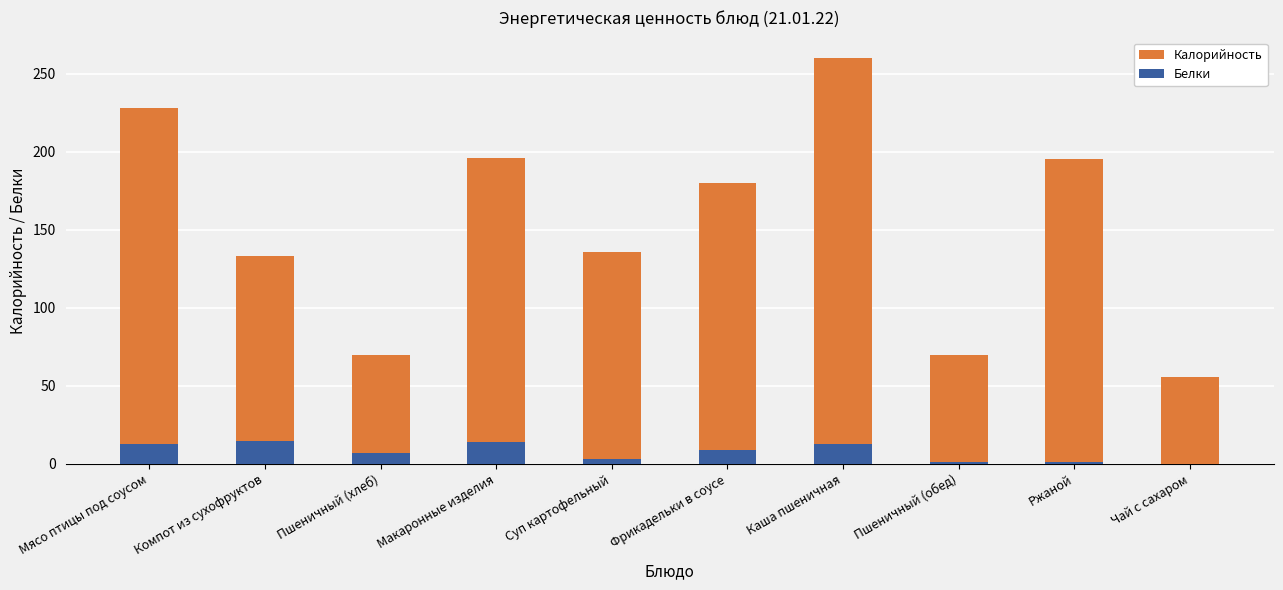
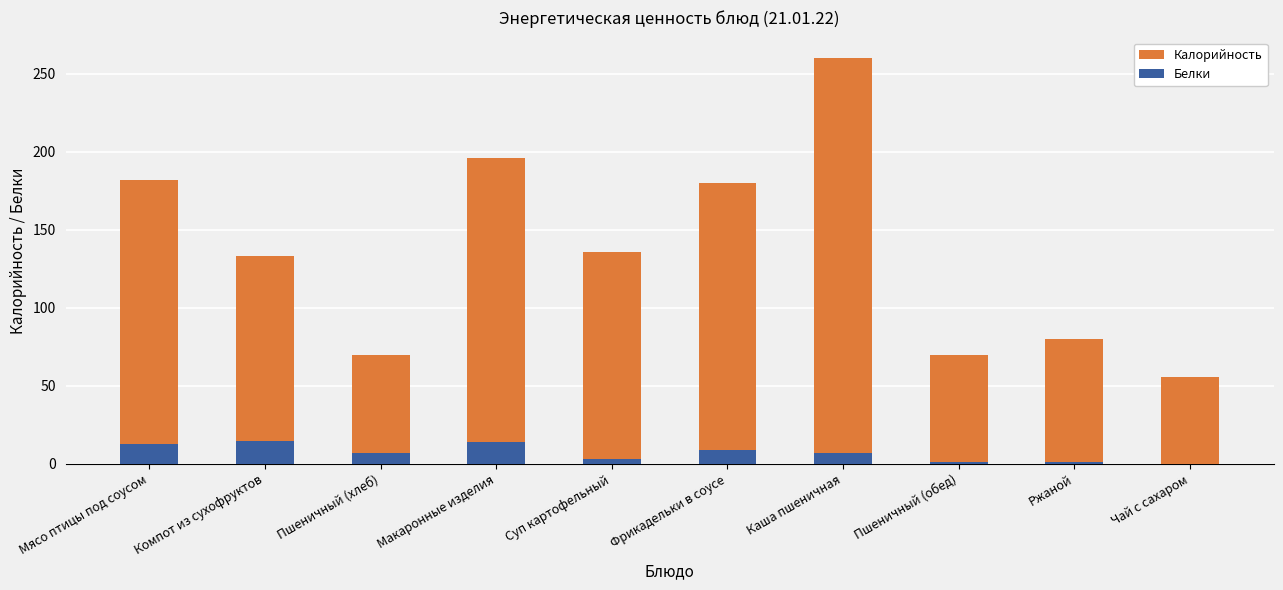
  {
    "Калорийность": {
-     "Мясо птицы под соусом": 228,
+     "Мясо птицы под соусом": 182,
      "Компот из сухофруктов": 133,
      "Пшеничный (хлеб)": 70,
      "Макаронные изделия": 196,
      "Суп картофельный": 136,
      "Фрикадельки в соусе": 180,
      "Каша пшеничная": 260,
      "Пшеничный (обед)": 70,
-     "Ржаной": 195,
+     "Ржаной": 80,
      "Чай с сахаром": 56
    },
    "Белки": {
-     "Каша пшеничная": 13,
+     "Каша пшеничная": 7,
      "Чай с сахаром": 0
    }
  }
